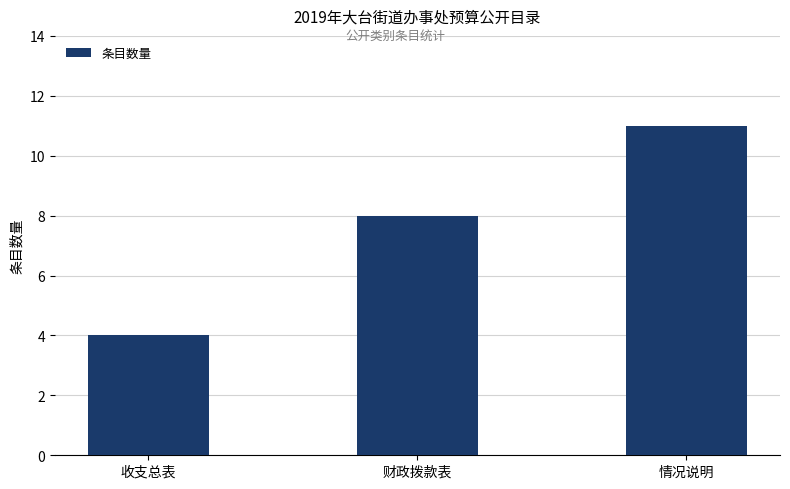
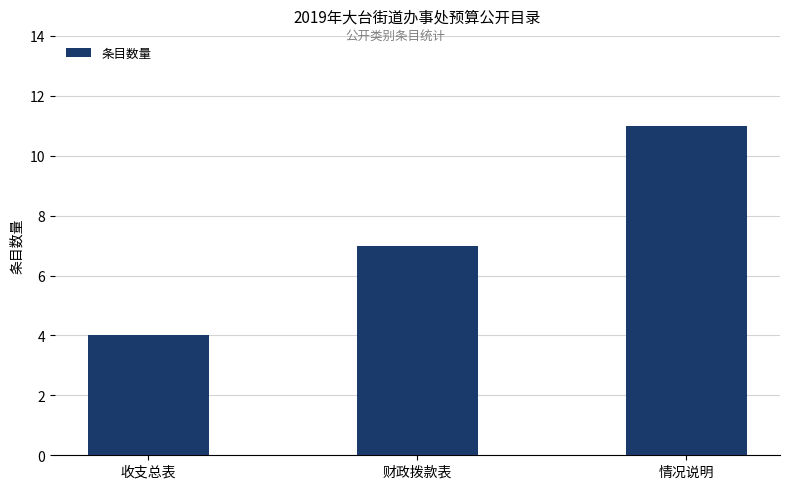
  {
    "收支总表": 4,
-   "财政拨款表": 8,
+   "财政拨款表": 7,
    "情况说明": 11
  }
